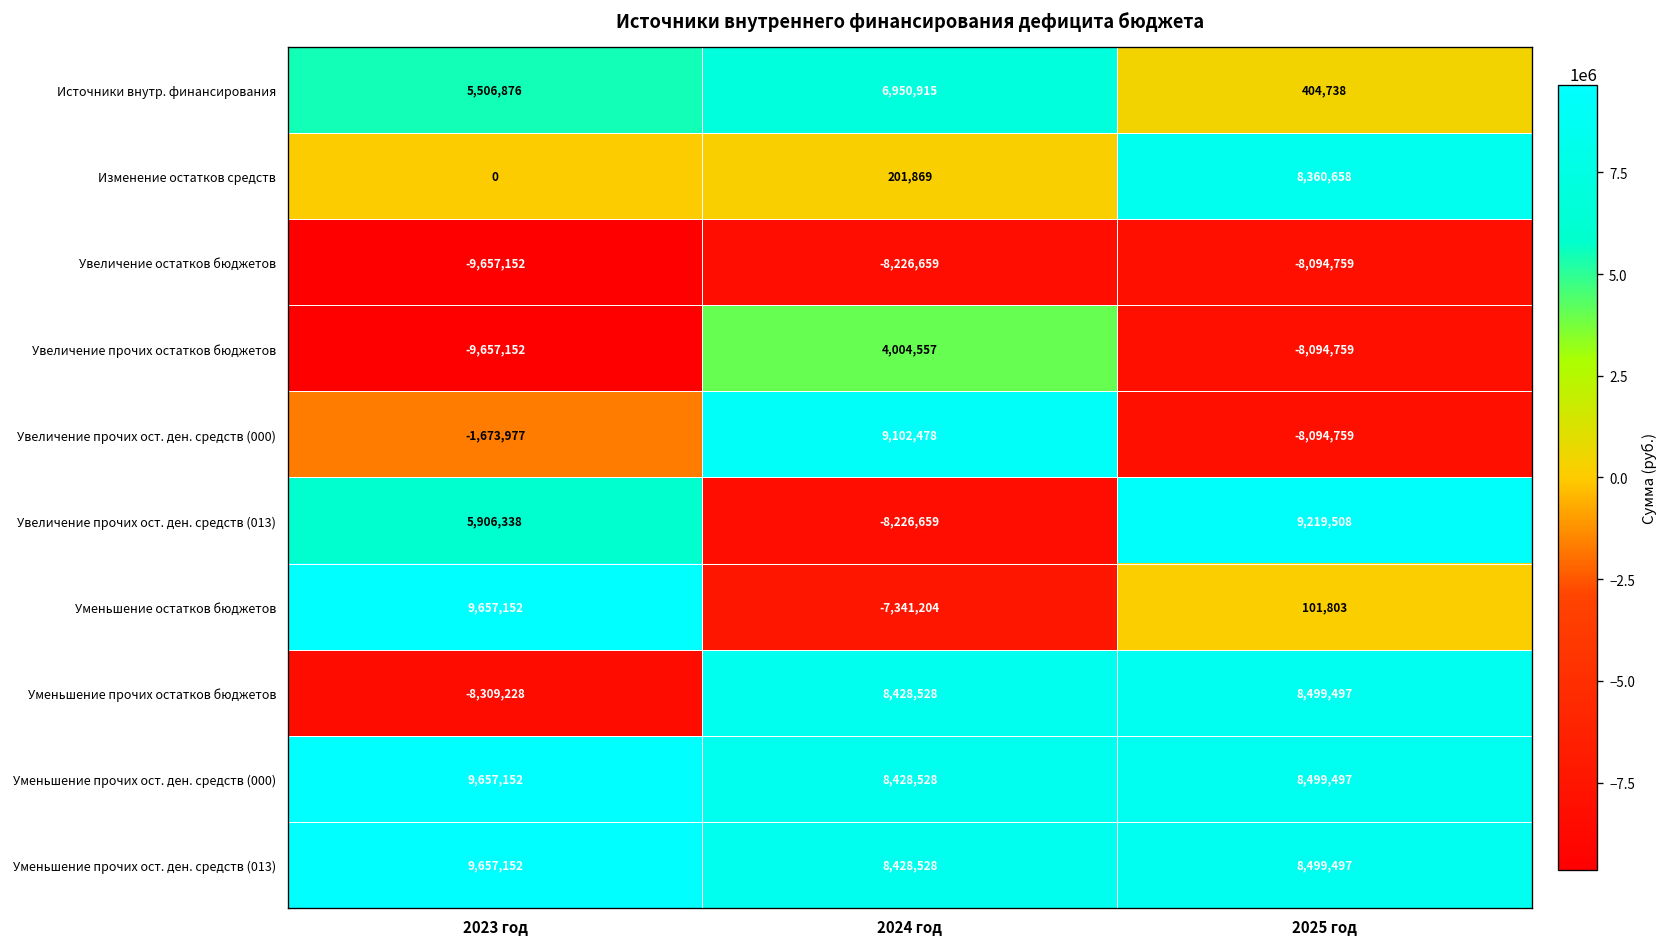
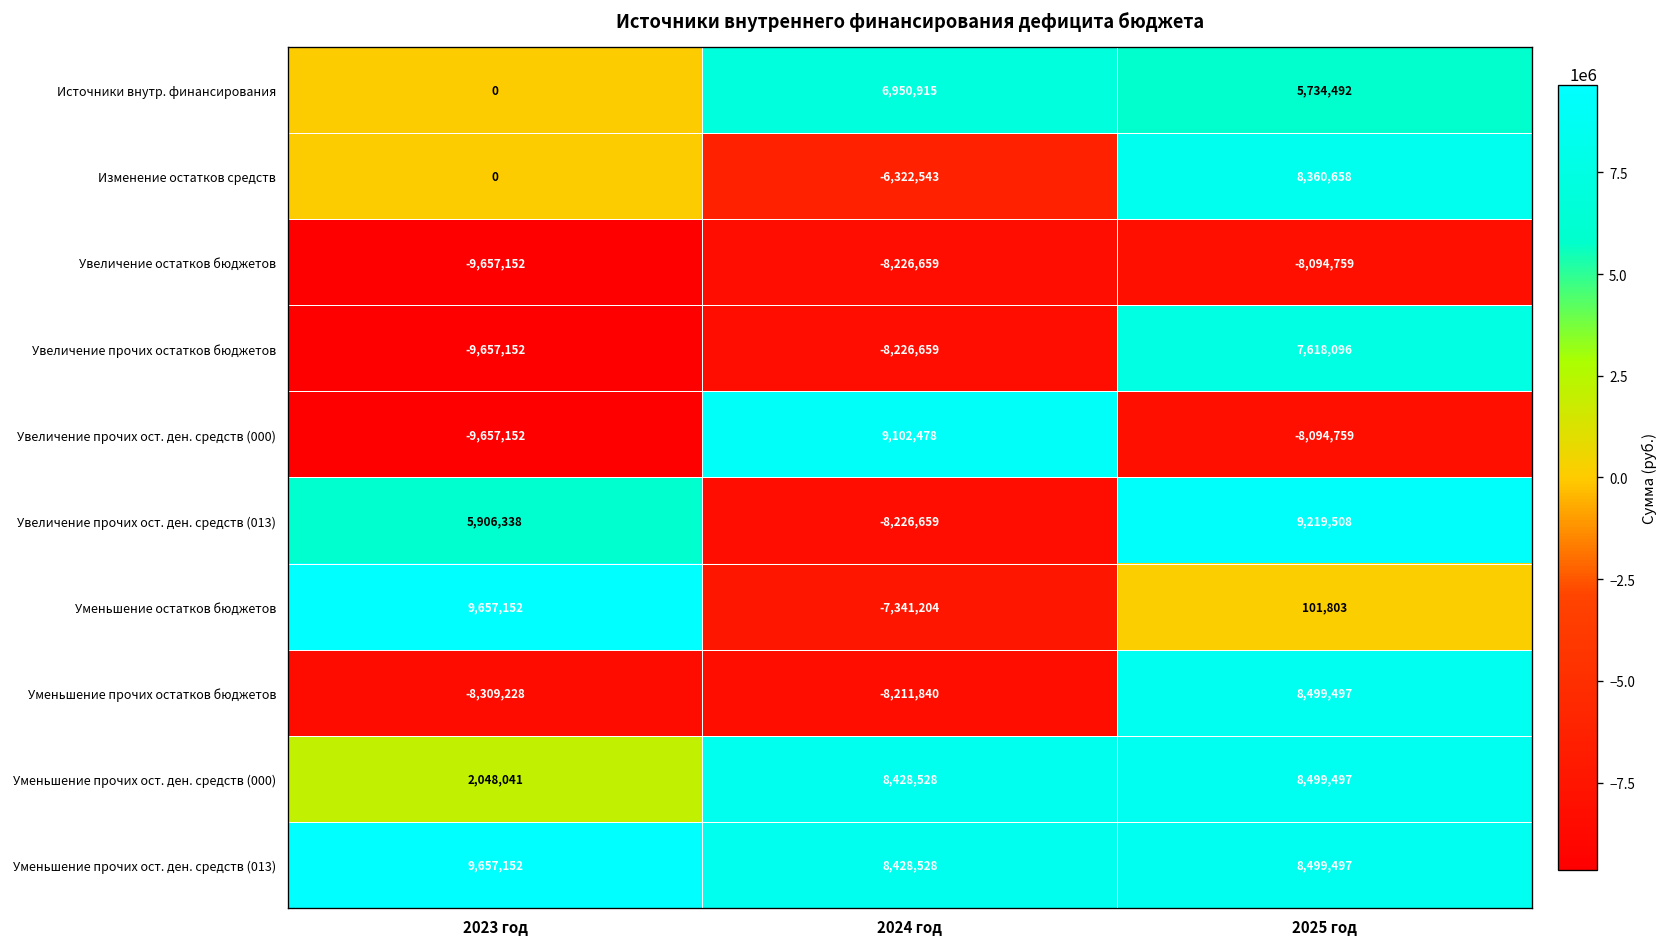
  {
    "Источники внутр. финансирования": {
-     "2023 год": "5,506,876",
+     "2023 год": "0",
      "2024 год": "6,950,915",
-     "2025 год": "404,738"
+     "2025 год": "5,734,492"
    },
    "Изменение остатков средств": {
      "2023 год": "0",
-     "2024 год": "201,869",
+     "2024 год": "-6,322,543",
      "2025 год": "8,360,658"
    },
    "Увеличение остатков бюджетов": {
      "2023 год": "-9,657,152",
      "2024 год": "-8,226,659",
      "2025 год": "-8,094,759"
    },
    "Увеличение прочих остатков бюджетов": {
      "2023 год": "-9,657,152",
-     "2024 год": "4,004,557",
-     "2025 год": "-8,094,759"
+     "2024 год": "-8,226,659",
+     "2025 год": "7,618,096"
    },
    "Увеличение прочих ост. ден. средств (000)": {
-     "2023 год": "-1,673,977",
+     "2023 год": "-9,657,152",
      "2024 год": "9,102,478",
      "2025 год": "-8,094,759"
    },
    "Увеличение прочих ост. ден. средств (013)": {
      "2023 год": "5,906,338",
      "2024 год": "-8,226,659",
      "2025 год": "9,219,508"
    },
    "Уменьшение остатков бюджетов": {
      "2023 год": "9,657,152",
      "2024 год": "-7,341,204",
      "2025 год": "101,803"
    },
    "Уменьшение прочих остатков бюджетов": {
      "2023 год": "-8,309,228",
-     "2024 год": "8,428,528",
+     "2024 год": "-8,211,840",
      "2025 год": "8,499,497"
    },
    "Уменьшение прочих ост. ден. средств (000)": {
-     "2023 год": "9,657,152",
+     "2023 год": "2,048,041",
      "2024 год": "8,428,528",
      "2025 год": "8,499,497"
    },
    "Уменьшение прочих ост. ден. средств (013)": {
      "2023 год": "9,657,152",
      "2024 год": "8,428,528",
      "2025 год": "8,499,497"
    }
  }
